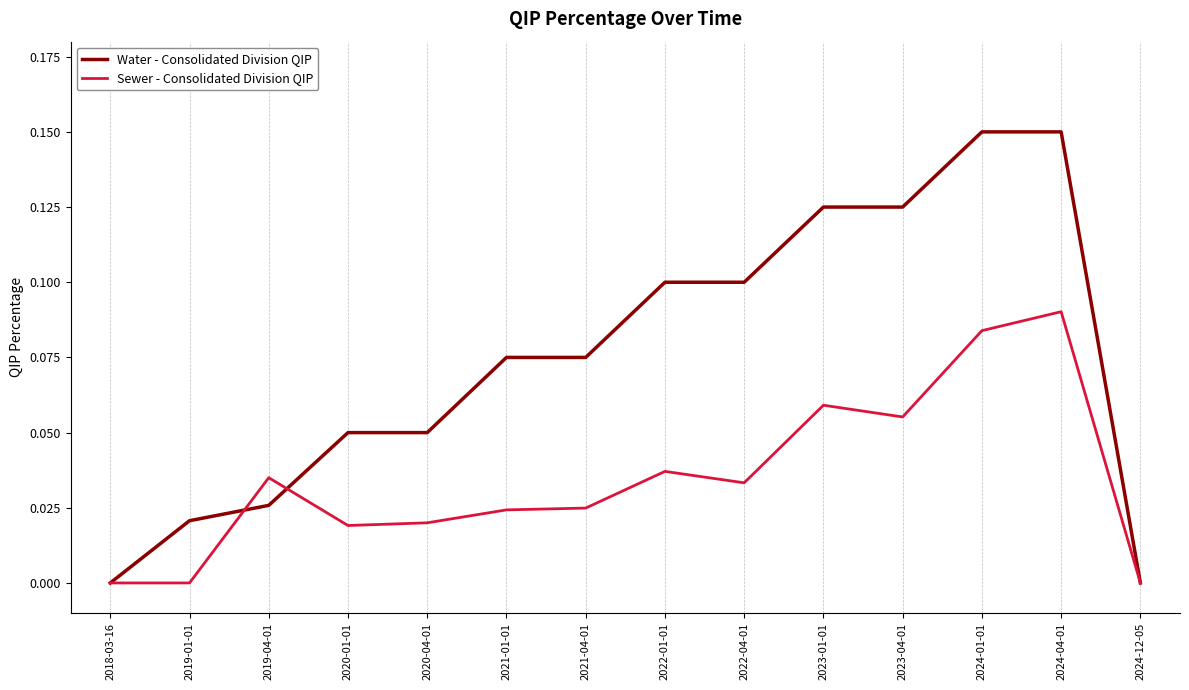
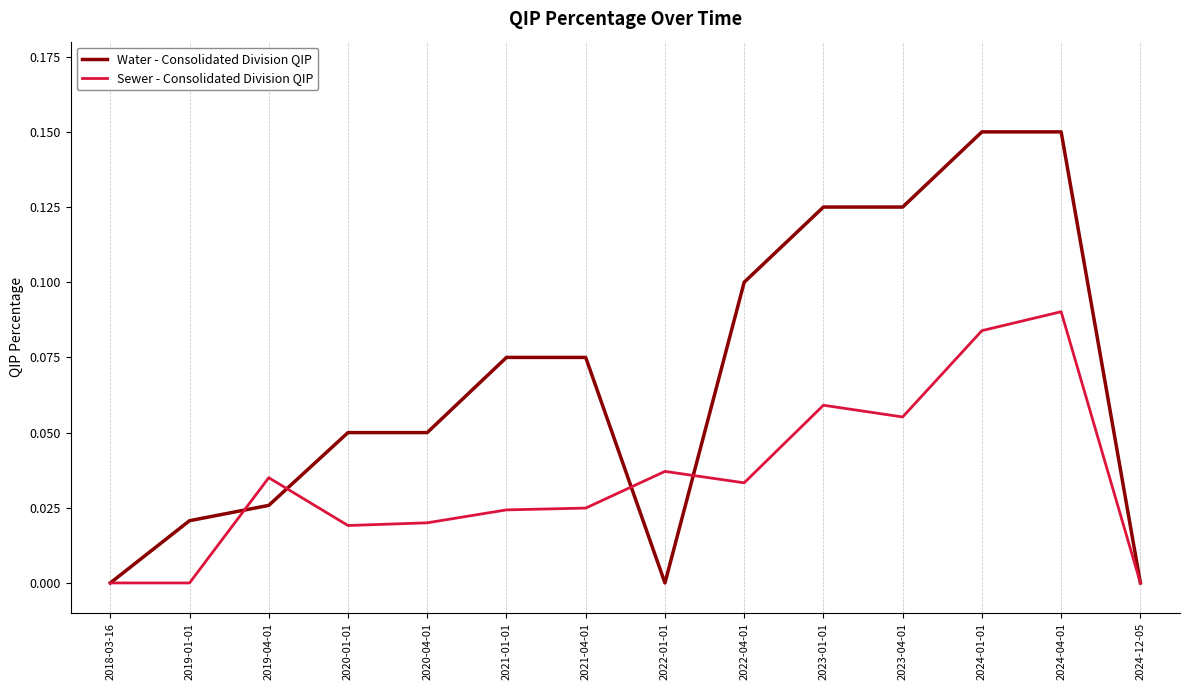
  {
    "Water - Consolidated Division QIP": {
      "2019-01-01": 0.021,
      "2019-04-01": 0.026,
      "2020-01-01": 0.050,
      "2020-04-01": 0.050,
      "2021-01-01": 0.075,
      "2021-04-01": 0.075,
-     "2022-01-01": 0.1,
+     "2022-01-01": 0.0,
      "2022-04-01": 0.1,
      "2023-01-01": 0.125,
      "2023-04-01": 0.125,
      "2024-01-01": 0.150,
      "2024-04-01": 0.150
    },
    "Sewer - Consolidated Division QIP": {
      "2019-01-01": 0.0,
      "2019-04-01": 0.035,
      "2020-01-01": 0.019,
      "2020-04-01": 0.020,
      "2021-01-01": 0.024,
      "2021-04-01": 0.025,
      "2022-01-01": 0.037,
      "2022-04-01": 0.033,
      "2023-01-01": 0.059,
      "2023-04-01": 0.055,
      "2024-01-01": 0.084,
      "2024-04-01": 0.090
    }
  }
